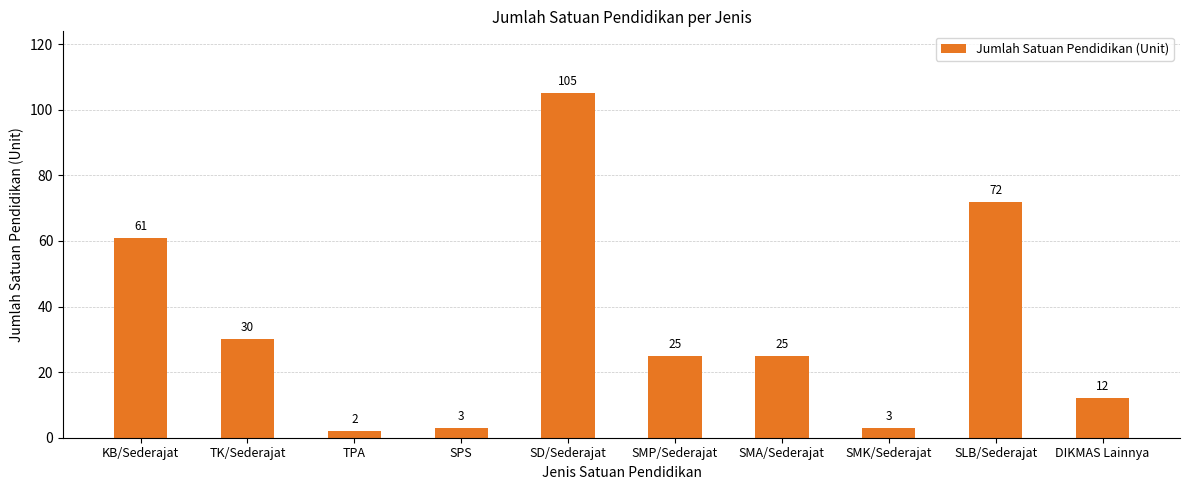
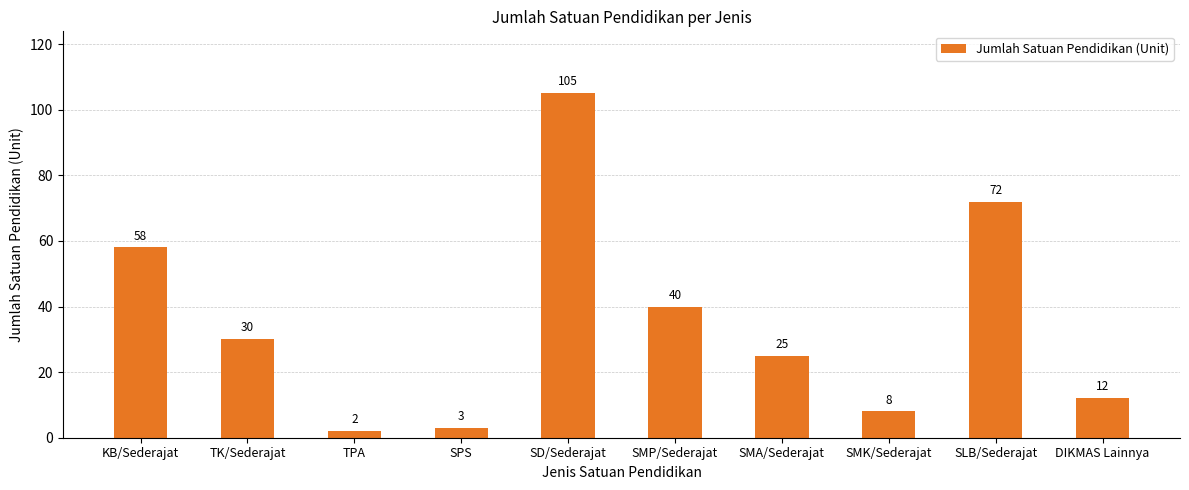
  {
-   "KB/Sederajat": 61,
+   "KB/Sederajat": 58,
    "TK/Sederajat": 30,
    "TPA": 2,
    "SPS": 3,
    "SD/Sederajat": 105,
-   "SMP/Sederajat": 25,
+   "SMP/Sederajat": 40,
    "SMA/Sederajat": 25,
-   "SMK/Sederajat": 3,
+   "SMK/Sederajat": 8,
    "SLB/Sederajat": 72,
    "DIKMAS Lainnya": 12
  }
